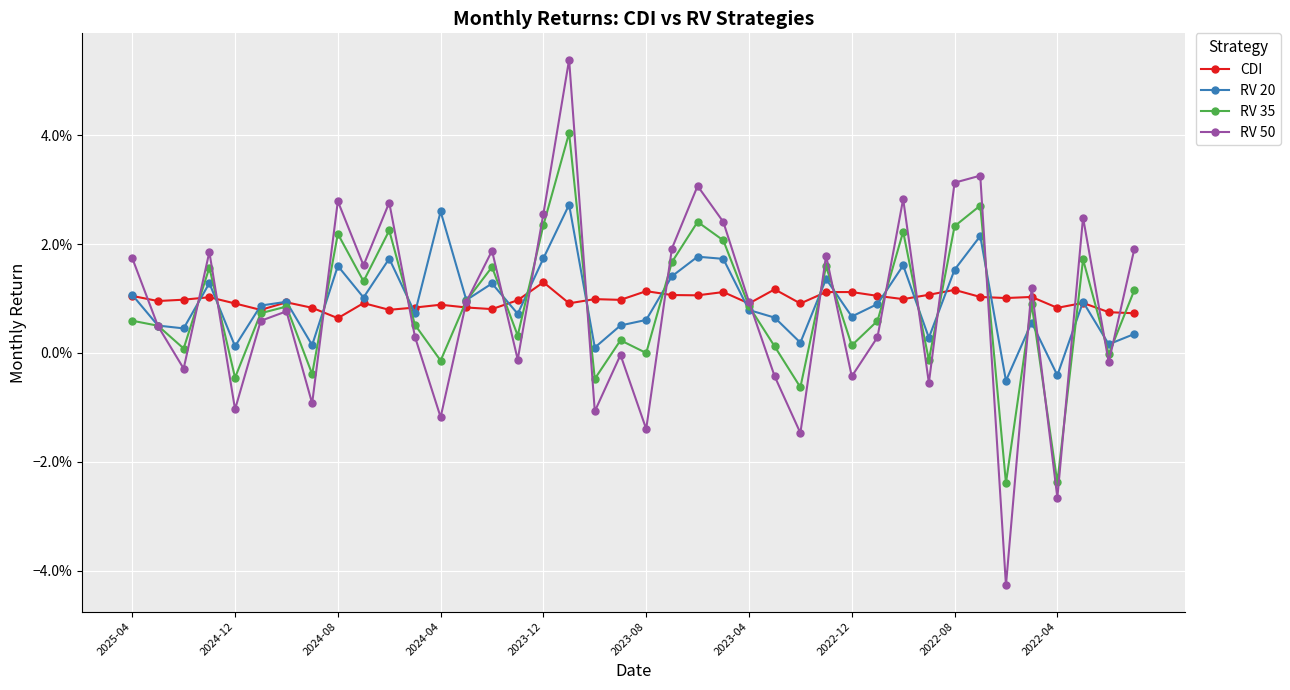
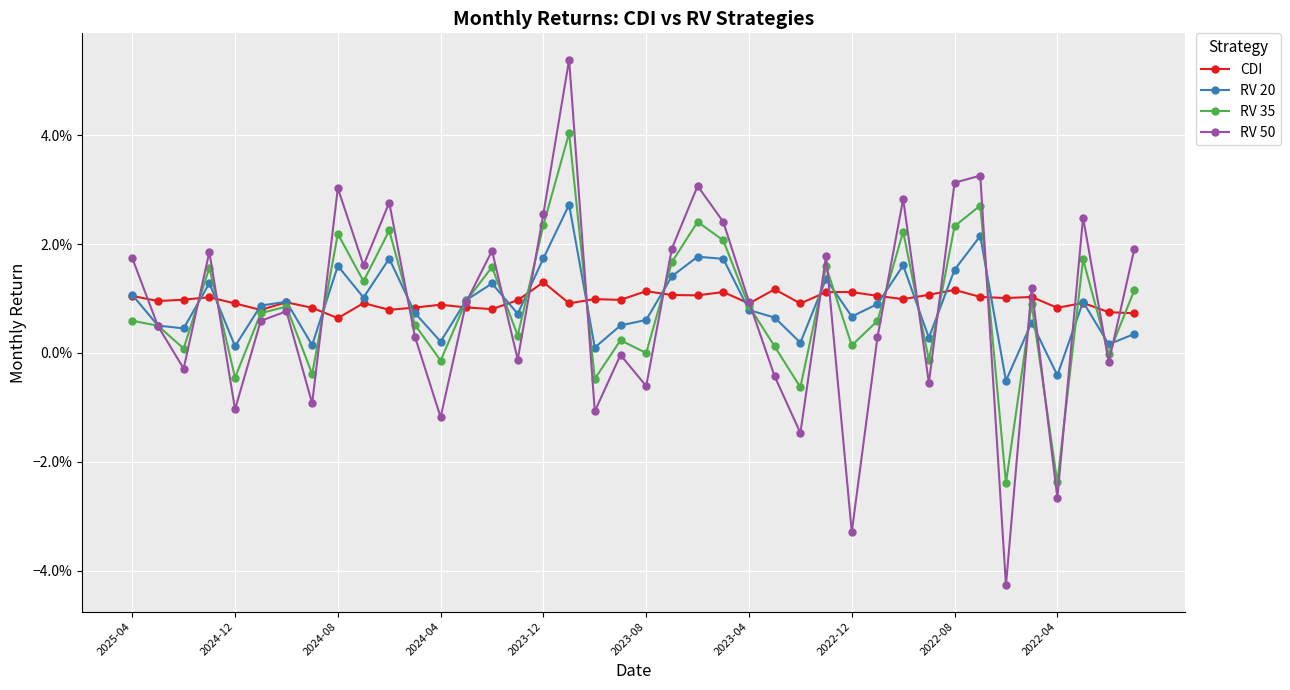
  {
    "CDI": {
      "2024-12": "0.9%",
      "2024-08": "0.6%",
      "2024-04": "0.9%",
      "2023-12": "1.3%",
      "2023-08": "1.1%",
      "2022-12": "1.1%",
      "2022-08": "1.2%",
      "2022-04": "0.8%"
    },
    "RV 20": {
      "2024-12": "0.1%",
      "2024-08": "1.6%",
-     "2024-04": "2.6%",
+     "2024-04": "0.2%",
      "2023-12": "1.7%",
      "2023-08": "0.6%",
      "2023-04": "0.8%",
      "2022-12": "0.7%",
      "2022-08": "1.5%",
      "2022-04": "-0.4%"
    },
    "RV 35": {
      "2025-04": "0.6%",
      "2024-12": "-0.5%",
      "2024-08": "2.2%",
      "2024-04": "-0.1%",
      "2023-12": "2.4%",
      "2023-08": "0.0%",
      "2023-04": "0.9%",
      "2022-12": "0.1%",
      "2022-08": "2.3%",
      "2022-04": "-2.4%"
    },
    "RV 50": {
      "2025-04": "1.7%",
      "2024-12": "-1.0%",
-     "2024-08": "2.8%",
+     "2024-08": "3.0%",
      "2024-04": "-1.2%",
      "2023-12": "2.6%",
-     "2023-08": "-1.4%",
-     "2022-12": "-0.4%",
+     "2023-08": "-0.6%",
+     "2022-12": "-3.3%",
      "2022-08": "3.1%",
      "2022-04": "-2.7%"
    }
  }
